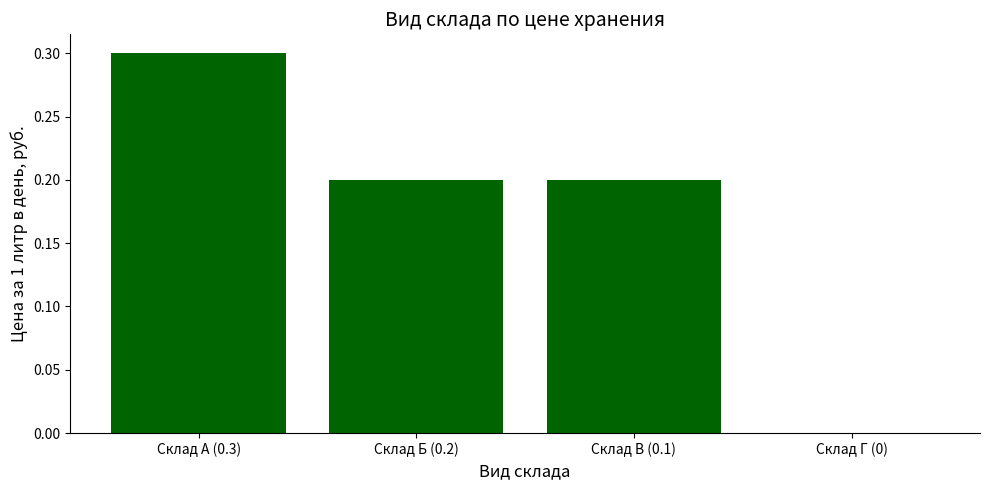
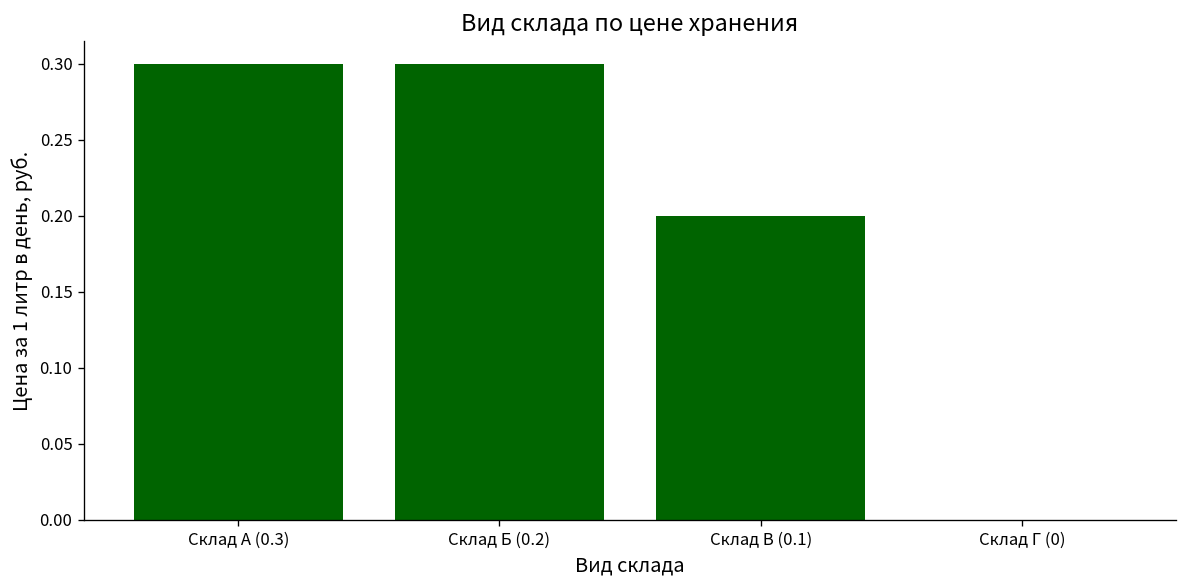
  {
    "Склад А (0.3)": 0.3,
-   "Склад Б (0.2)": 0.2,
+   "Склад Б (0.2)": 0.3,
    "Склад В (0.1)": 0.2,
    "Склад Г (0)": 0.0
  }
